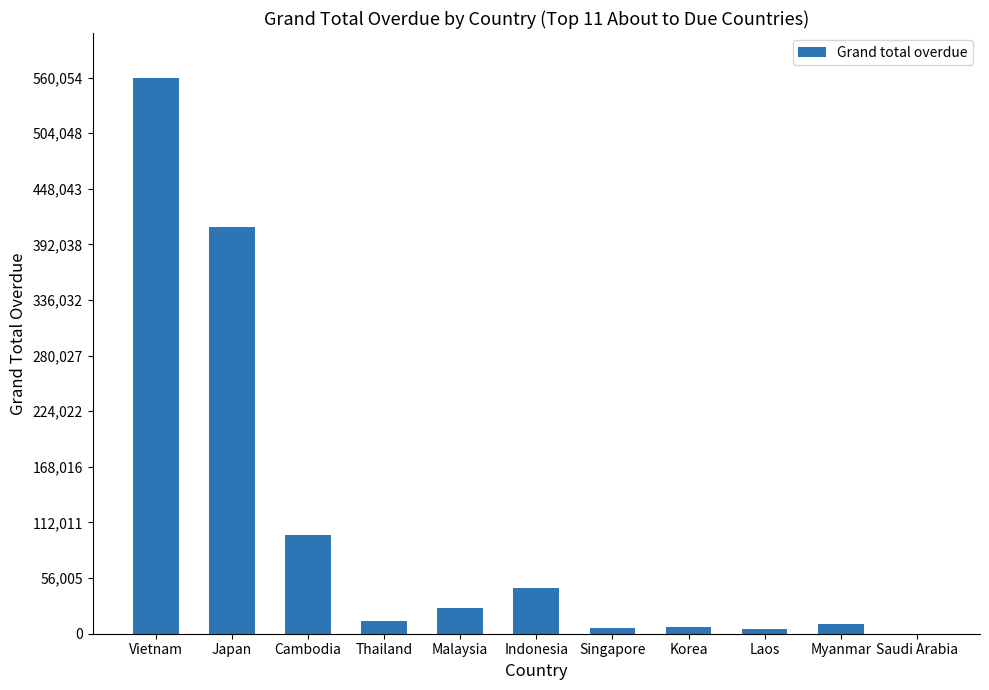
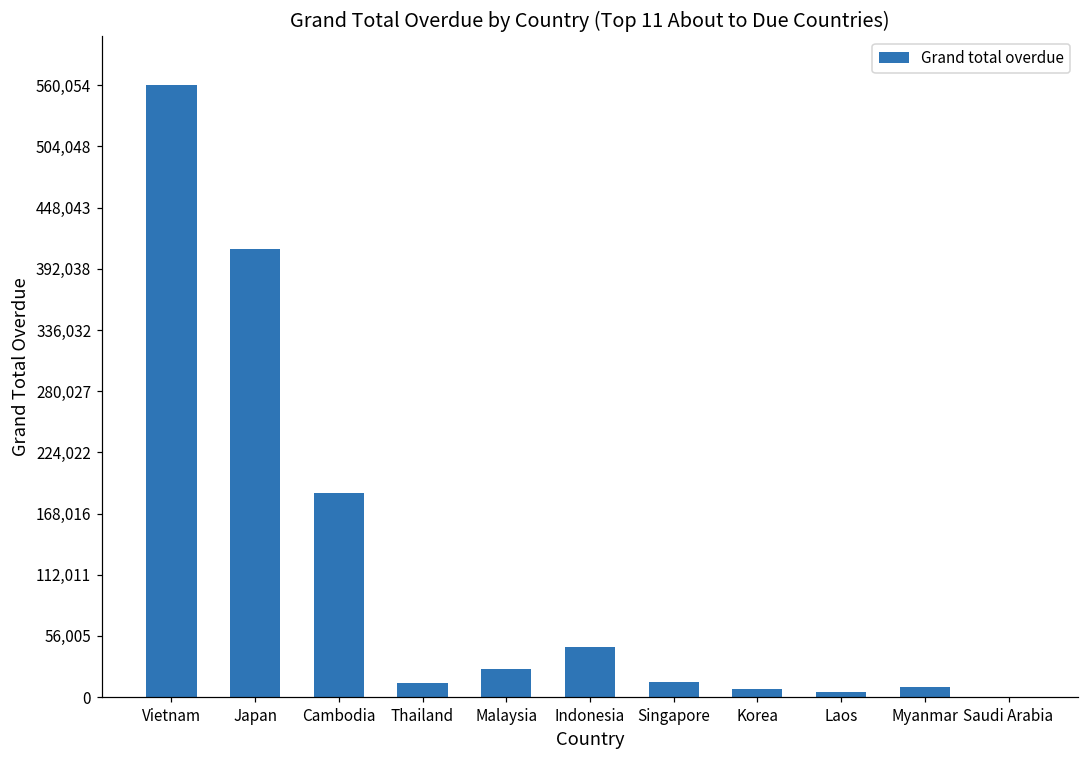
  {
    "Vietnam": "560,000",
    "Japan": "410,000",
-   "Cambodia": "100,000",
+   "Cambodia": "190,000",
    "Thailand": "10,000",
    "Malaysia": "30,000",
    "Indonesia": "50,000",
-   "Singapore": "5,000",
+   "Singapore": "14,000",
    "Korea": "10,000",
    "Laos": "10,000",
    "Myanmar": "10,000",
    "Saudi Arabia": "0"
  }
